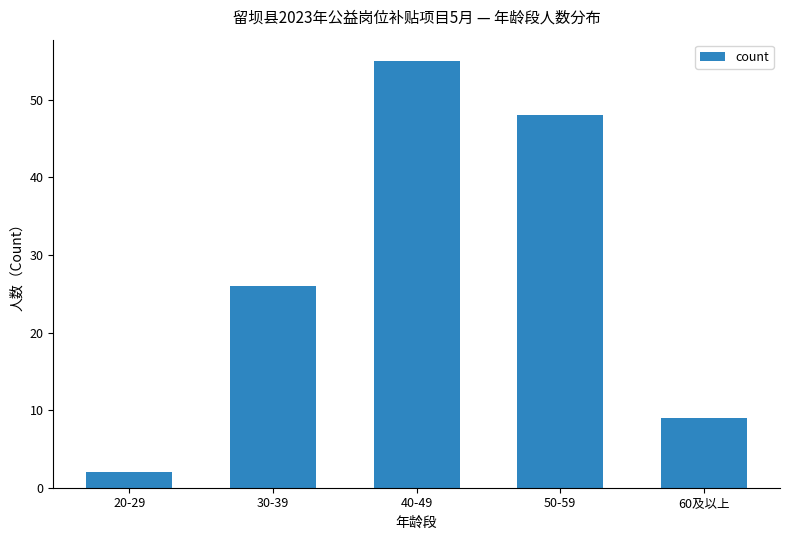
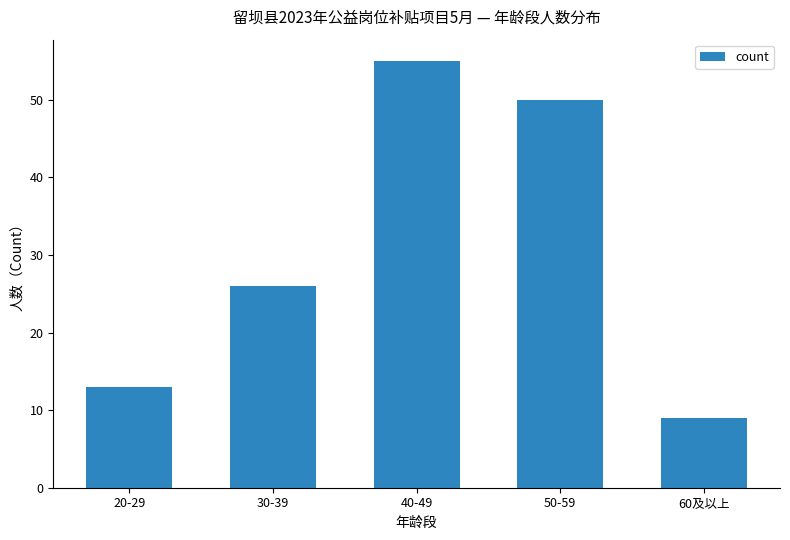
  {
-   "20-29": 2,
+   "20-29": 13,
    "30-39": 26,
    "40-49": 55,
-   "50-59": 48,
+   "50-59": 50,
    "60及以上": 9
  }
